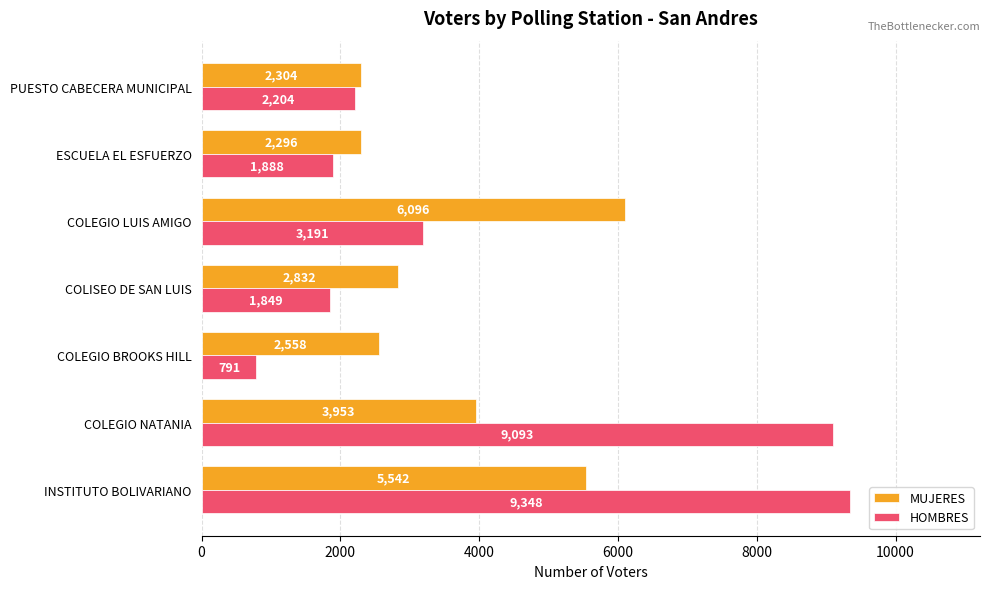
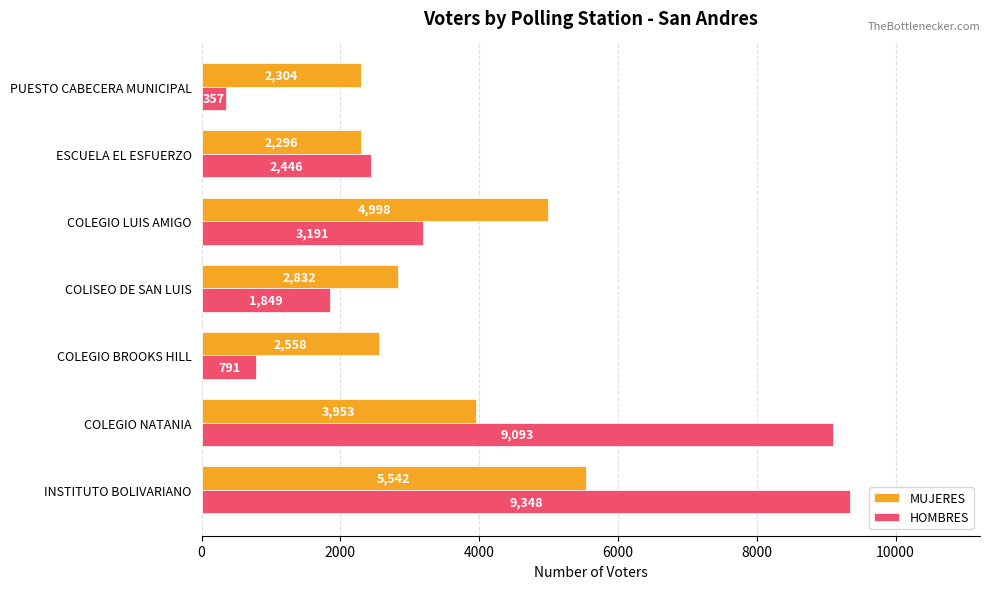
  {
    "MUJERES": {
      "PUESTO CABECERA MUNICIPAL": "2,304",
      "ESCUELA EL ESFUERZO": "2,296",
-     "COLEGIO LUIS AMIGO": "6,096",
+     "COLEGIO LUIS AMIGO": "4,998",
      "COLISEO DE SAN LUIS": "2,832",
      "COLEGIO BROOKS HILL": "2,558",
      "COLEGIO NATANIA": "3,953",
      "INSTITUTO BOLIVARIANO": "5,542"
    },
    "HOMBRES": {
-     "PUESTO CABECERA MUNICIPAL": "2,204",
-     "ESCUELA EL ESFUERZO": "1,888",
+     "PUESTO CABECERA MUNICIPAL": "357",
+     "ESCUELA EL ESFUERZO": "2,446",
      "COLEGIO LUIS AMIGO": "3,191",
      "COLISEO DE SAN LUIS": "1,849",
      "COLEGIO BROOKS HILL": "791",
      "COLEGIO NATANIA": "9,093",
      "INSTITUTO BOLIVARIANO": "9,348"
    }
  }
